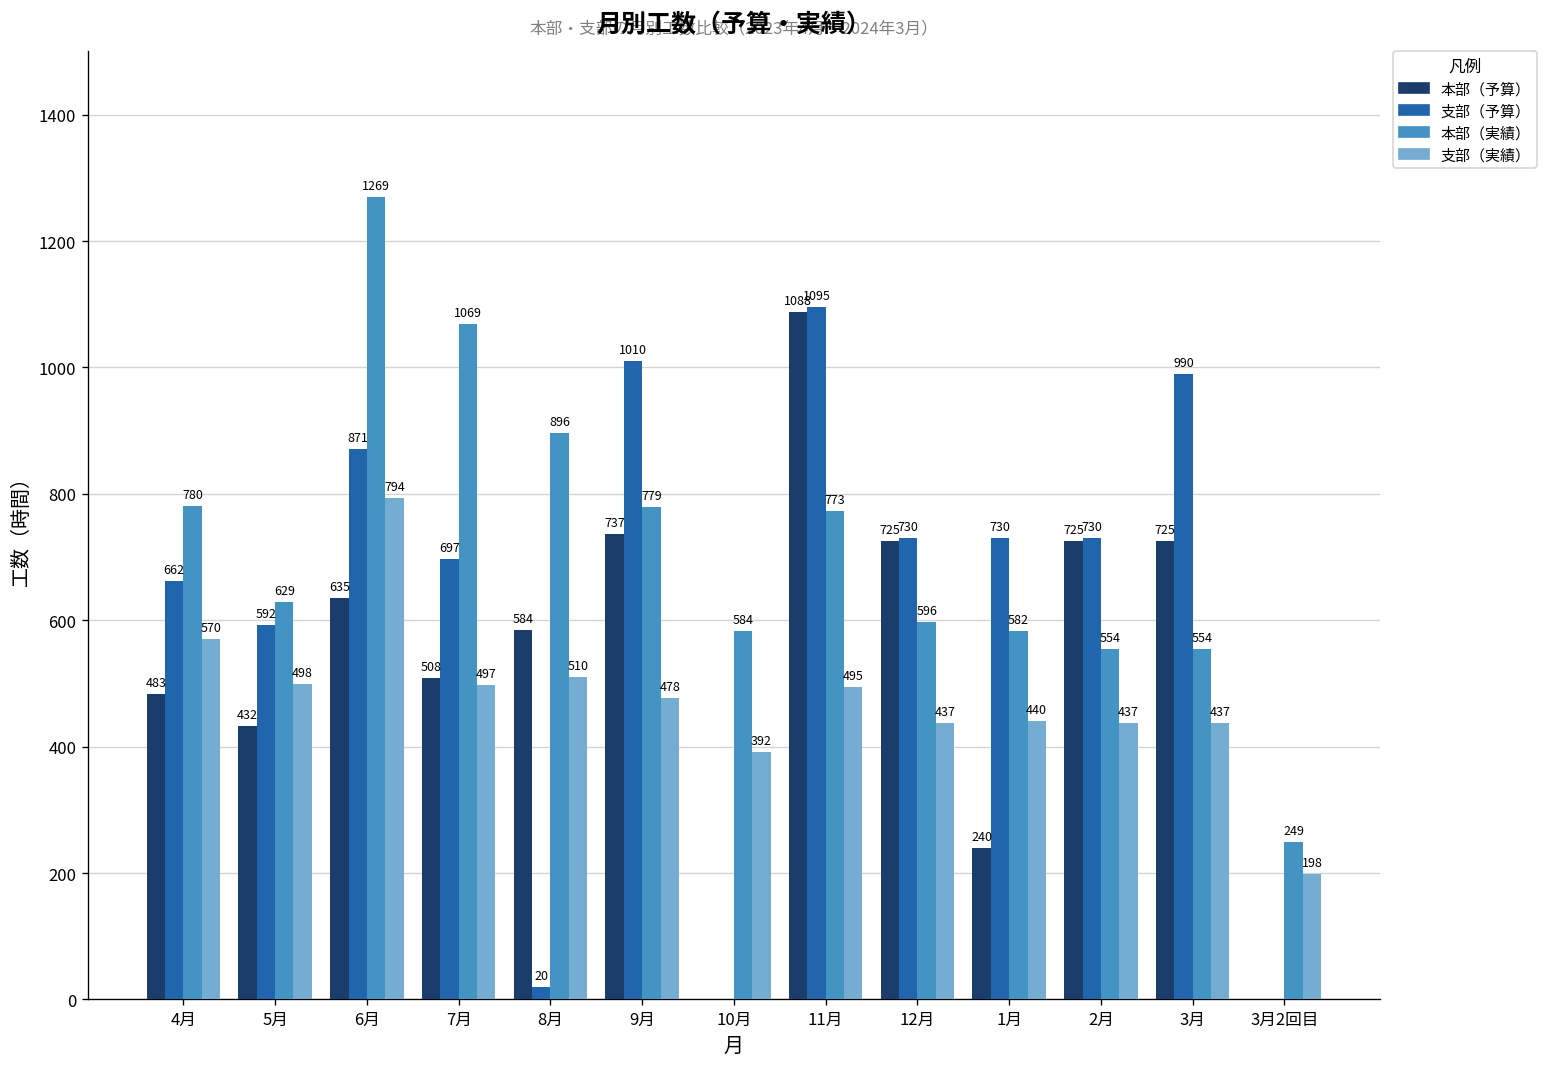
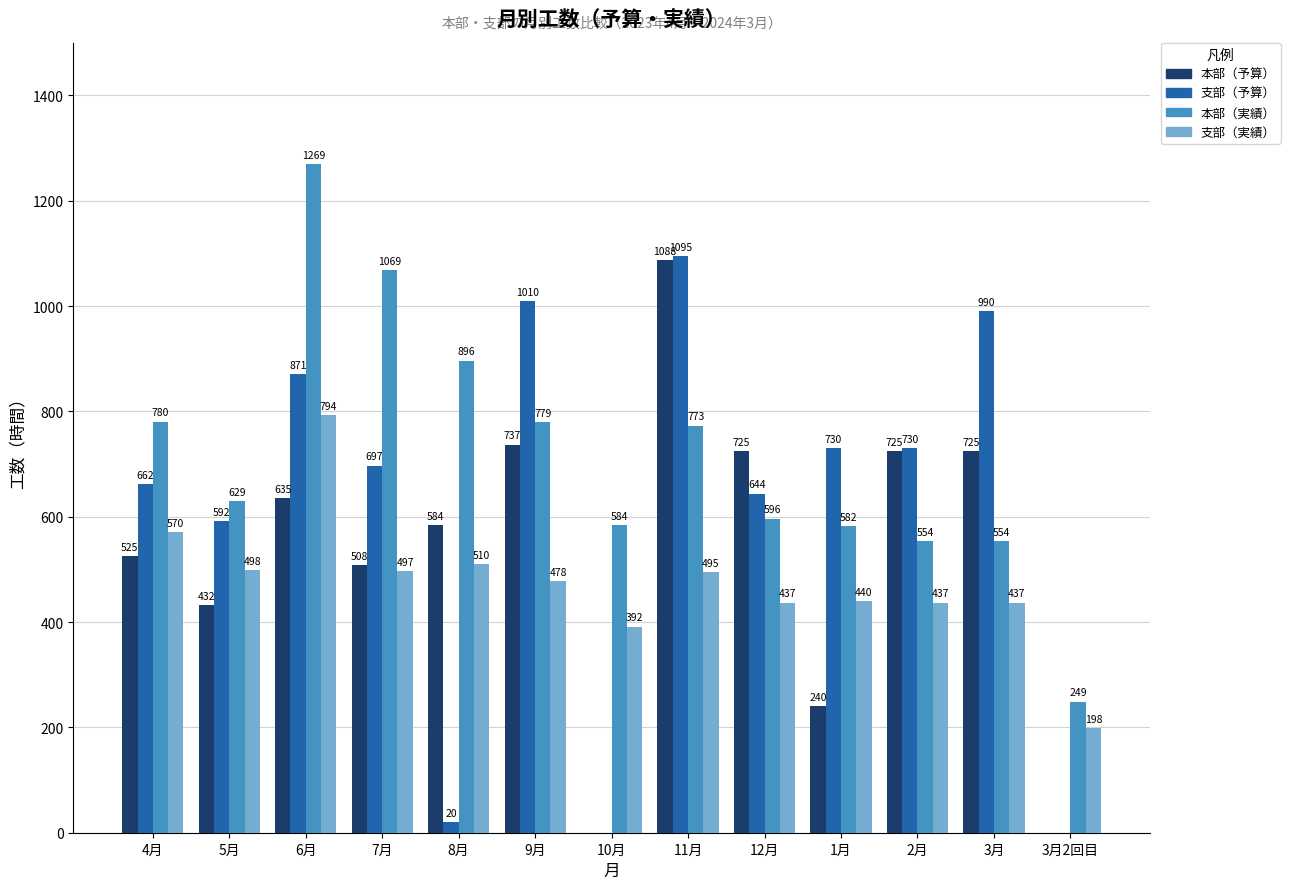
  {
    "本部（予算）": {
-     "4月": 483,
+     "4月": 525,
      "5月": 432,
      "6月": 635,
      "7月": 508,
      "8月": 584,
      "9月": 737,
      "12月": 725,
      "1月": 240,
      "2月": 725,
      "3月": 725
    },
    "支部（予算）": {
      "4月": 662,
      "5月": 592,
      "6月": 871,
      "7月": 697,
      "8月": 20,
      "9月": 1010,
-     "12月": 730,
+     "12月": 644,
      "1月": 730,
      "2月": 730,
      "3月": 990
    }
  }
